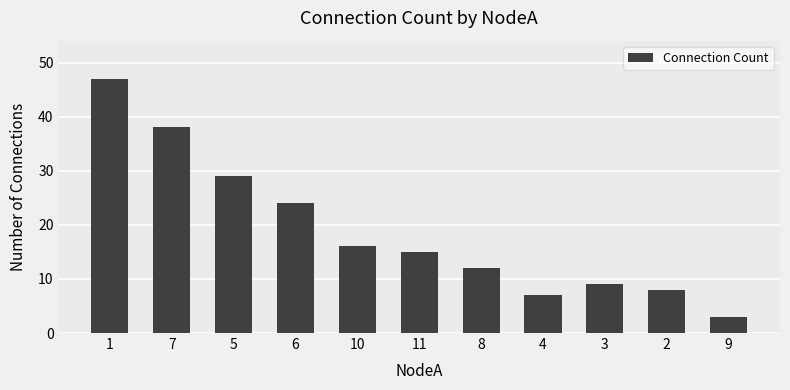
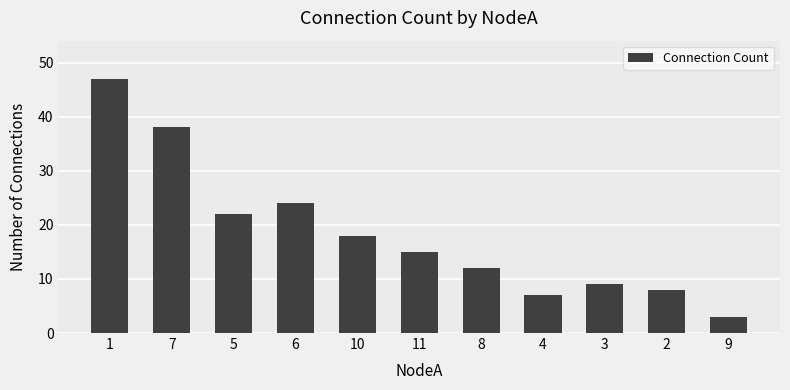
  {
    "1": 47,
    "7": 38,
-   "5": 29,
+   "5": 22,
    "6": 24,
-   "10": 16,
+   "10": 18,
    "11": 15,
    "8": 12,
    "4": 7,
    "3": 9,
    "2": 8,
    "9": 3
  }
